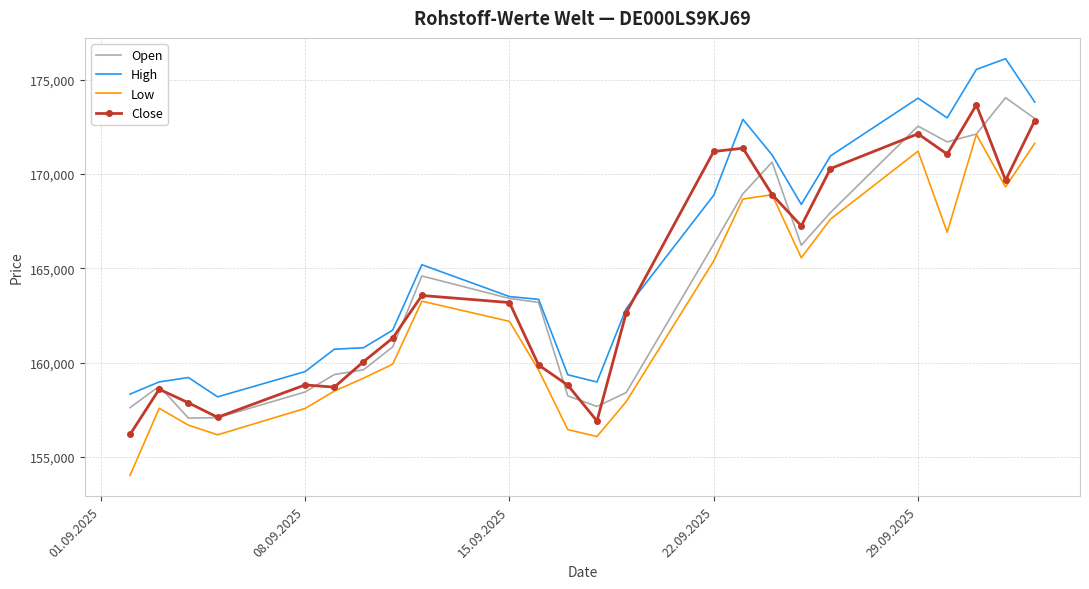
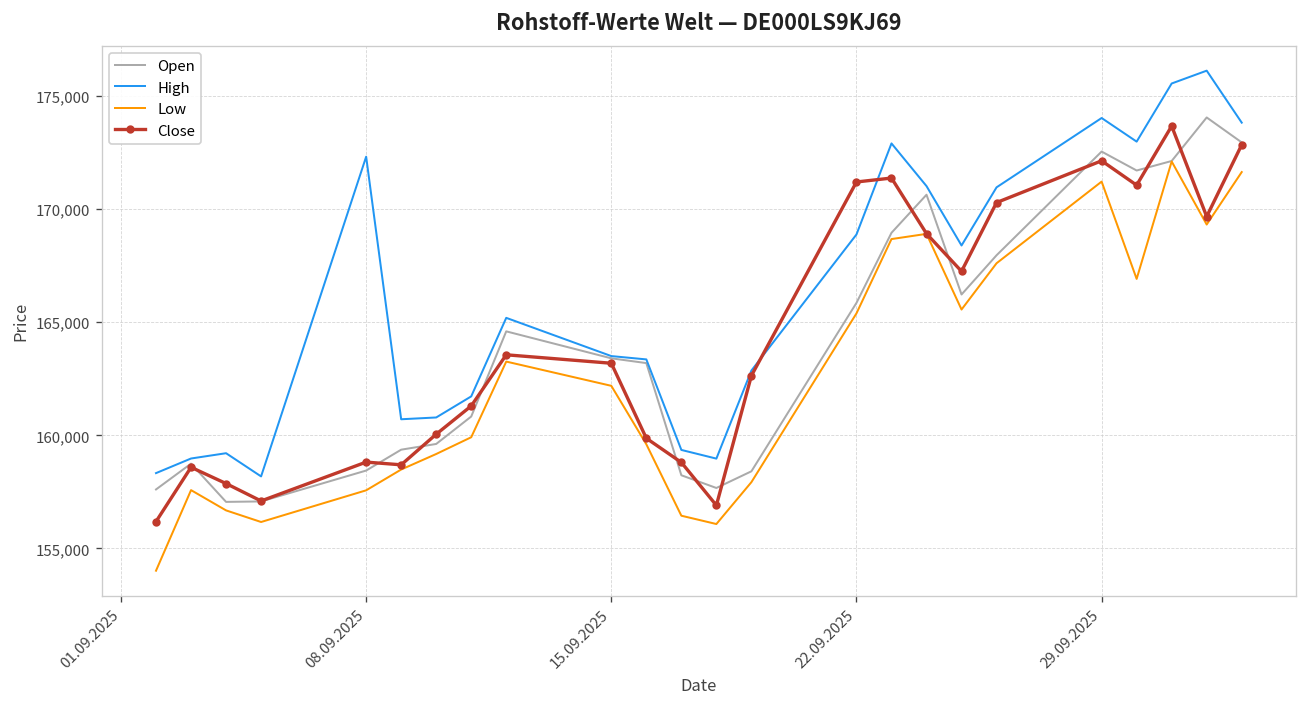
  {
    "Open": {
      "08.09.2025": "158,400",
-     "22.09.2025": "166,300",
+     "22.09.2025": "165,900",
      "29.09.2025": "172,500"
    },
    "High": {
-     "08.09.2025": "159,500",
+     "08.09.2025": "172,300",
      "22.09.2025": "168,900",
      "29.09.2025": "174,000"
    },
    "Low": {
      "08.09.2025": "157,600",
      "15.09.2025": "162,200",
      "22.09.2025": "165,400",
      "29.09.2025": "171,200"
    },
    "Close": {
      "08.09.2025": "158,800",
      "15.09.2025": "163,200",
      "22.09.2025": "171,200",
      "29.09.2025": "172,100"
    }
  }
